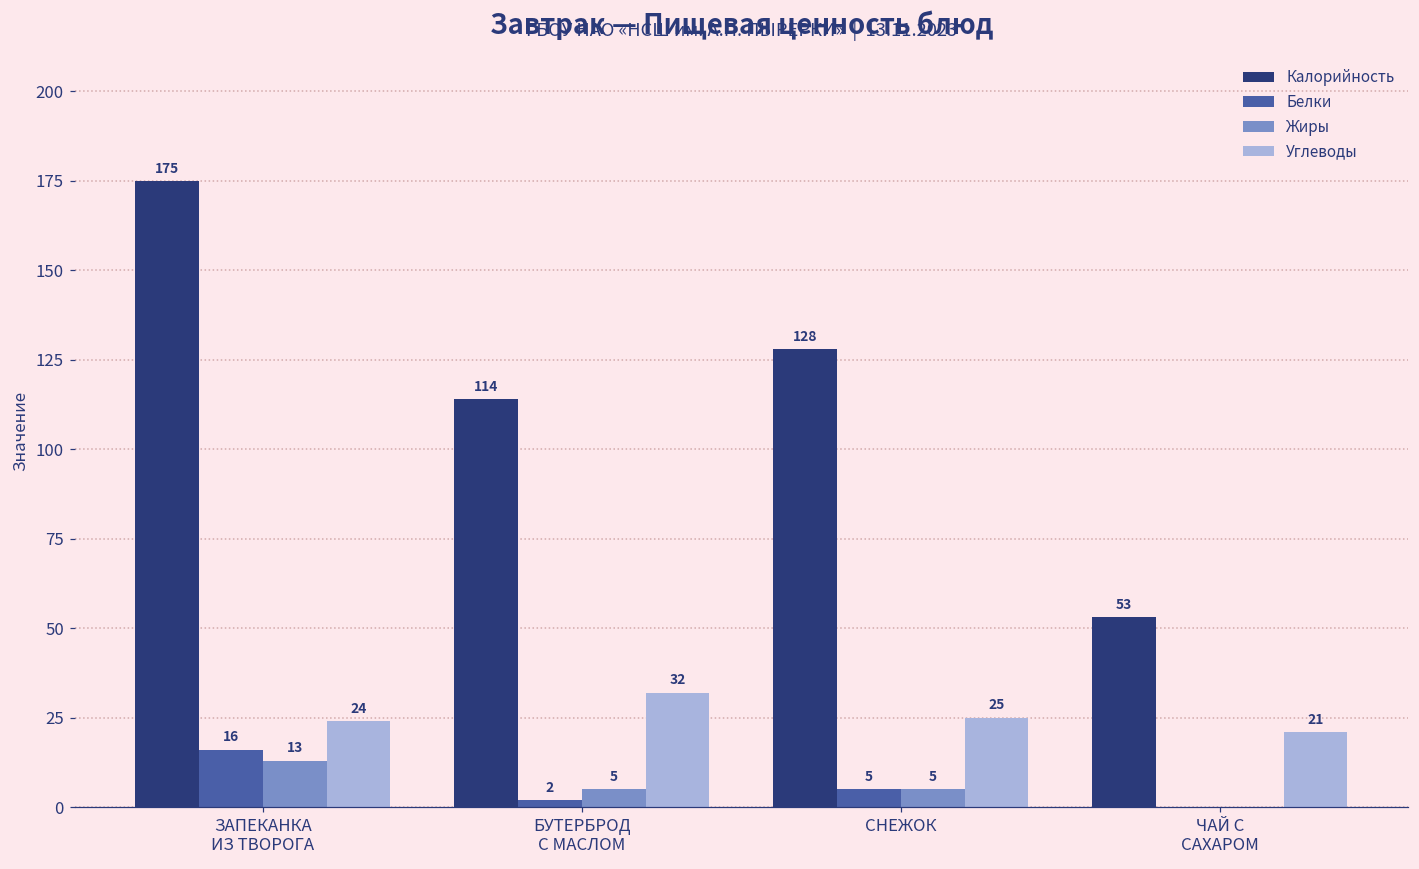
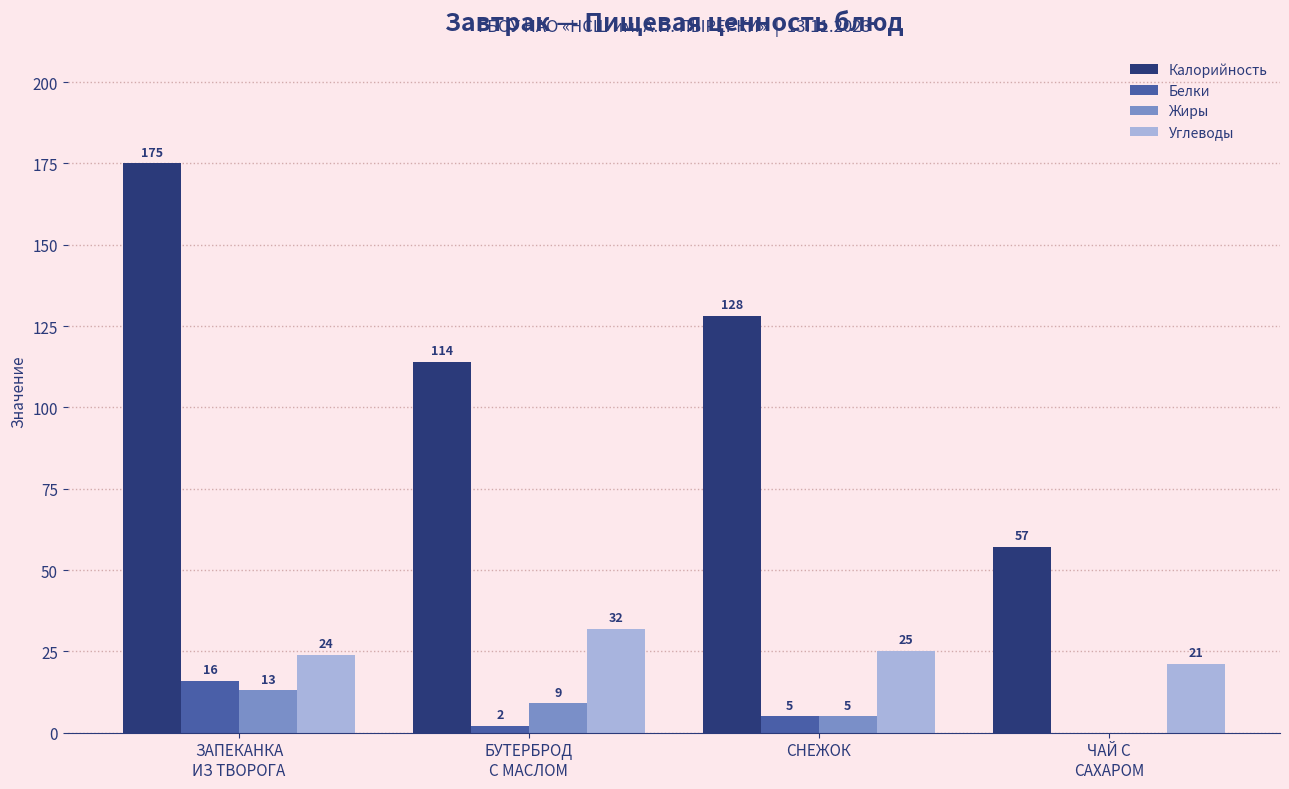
  {
    "Калорийность": {
      "ЗАПЕКАНКА ИЗ ТВОРОГА": 175,
      "БУТЕРБРОД С МАСЛОМ": 114,
      "СНЕЖОК": 128,
-     "ЧАЙ С САХАРОМ": 53
+     "ЧАЙ С САХАРОМ": 57
    },
    "Белки": {
      "ЗАПЕКАНКА ИЗ ТВОРОГА": 16,
      "БУТЕРБРОД С МАСЛОМ": 2,
      "СНЕЖОК": 5
    },
    "Жиры": {
      "ЗАПЕКАНКА ИЗ ТВОРОГА": 13,
-     "БУТЕРБРОД С МАСЛОМ": 5,
+     "БУТЕРБРОД С МАСЛОМ": 9,
      "СНЕЖОК": 5
    },
    "Углеводы": {
      "ЗАПЕКАНКА ИЗ ТВОРОГА": 24,
      "БУТЕРБРОД С МАСЛОМ": 32,
      "СНЕЖОК": 25,
      "ЧАЙ С САХАРОМ": 21
    }
  }
